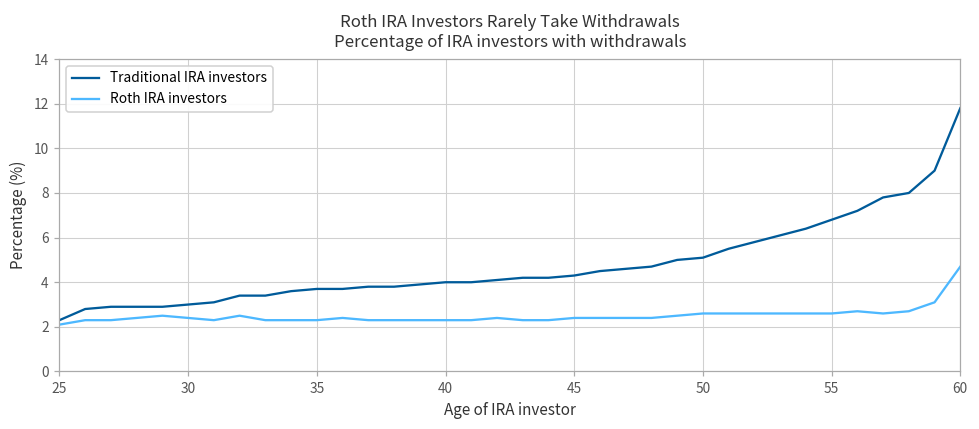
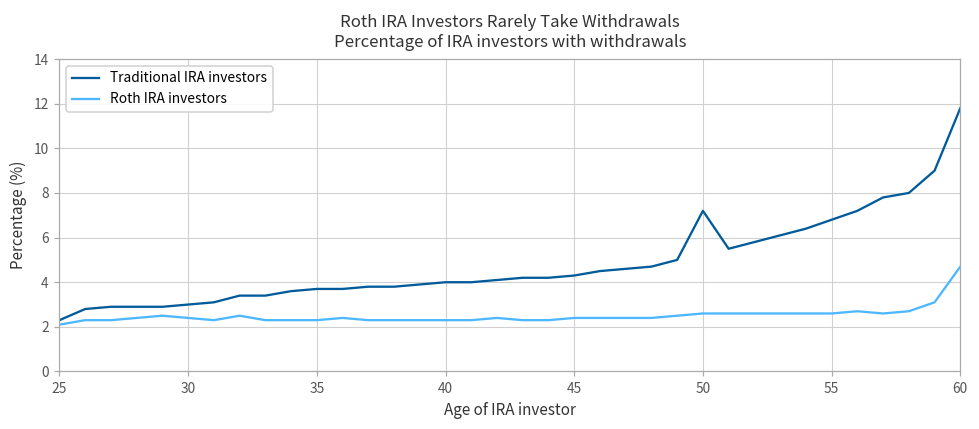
  {
    "Traditional IRA investors": {
      "25": 2.3,
      "30": 3.0,
      "35": 3.7,
      "40": 4.0,
      "45": 4.3,
-     "50": 5.1,
+     "50": 7.2,
      "55": 6.8,
      "60": 11.8
    },
    "Roth IRA investors": {
      "25": 2.1,
      "30": 2.4,
      "35": 2.3,
      "40": 2.3,
      "45": 2.4,
      "50": 2.6,
      "55": 2.6,
      "60": 4.7
    }
  }
